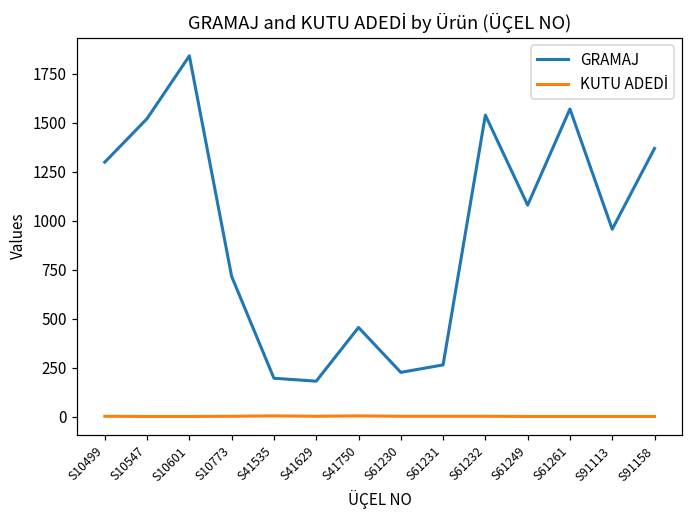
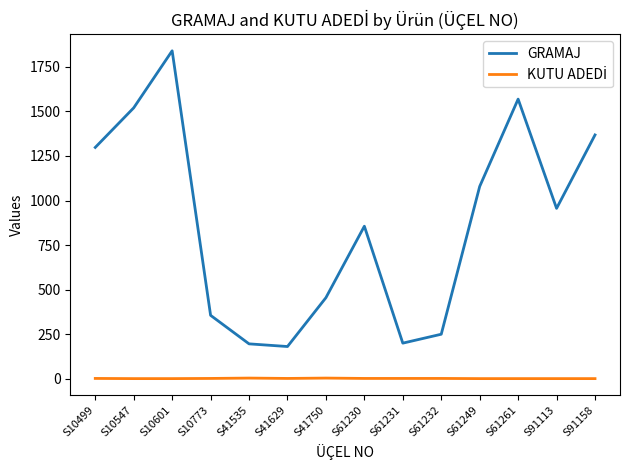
  {
    "GRAMAJ": {
      "S10499": 1300,
      "S10547": 1520,
      "S10601": 1840,
-     "S10773": 720,
+     "S10773": 360,
      "S41535": 200,
      "S41629": 180,
      "S41750": 460,
-     "S61230": 230,
-     "S61231": 260,
-     "S61232": 1540,
+     "S61230": 860,
+     "S61231": 200,
+     "S61232": 250,
      "S61249": 1080,
      "S61261": 1570,
      "S91113": 960,
      "S91158": 1370
    },
    "KUTU ADEDİ": {
      "S10499": 0,
      "S10547": 0,
      "S10601": 0,
      "S10773": 0,
      "S41535": 0,
      "S41629": 0,
      "S41750": 0,
      "S61230": 0,
      "S61231": 0,
      "S61232": 0,
      "S61249": 0,
      "S61261": 0,
      "S91113": 0,
      "S91158": 0
    }
  }
